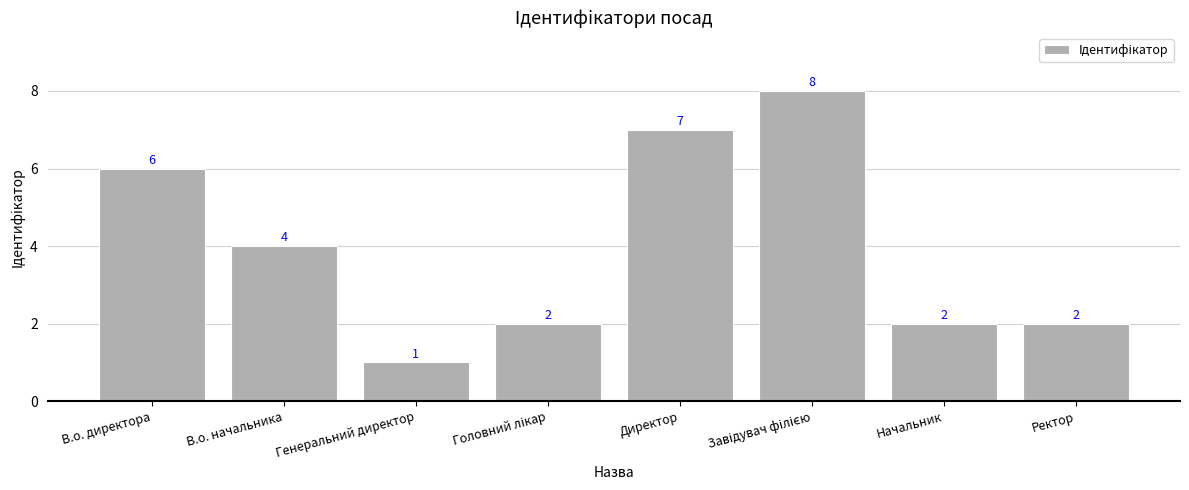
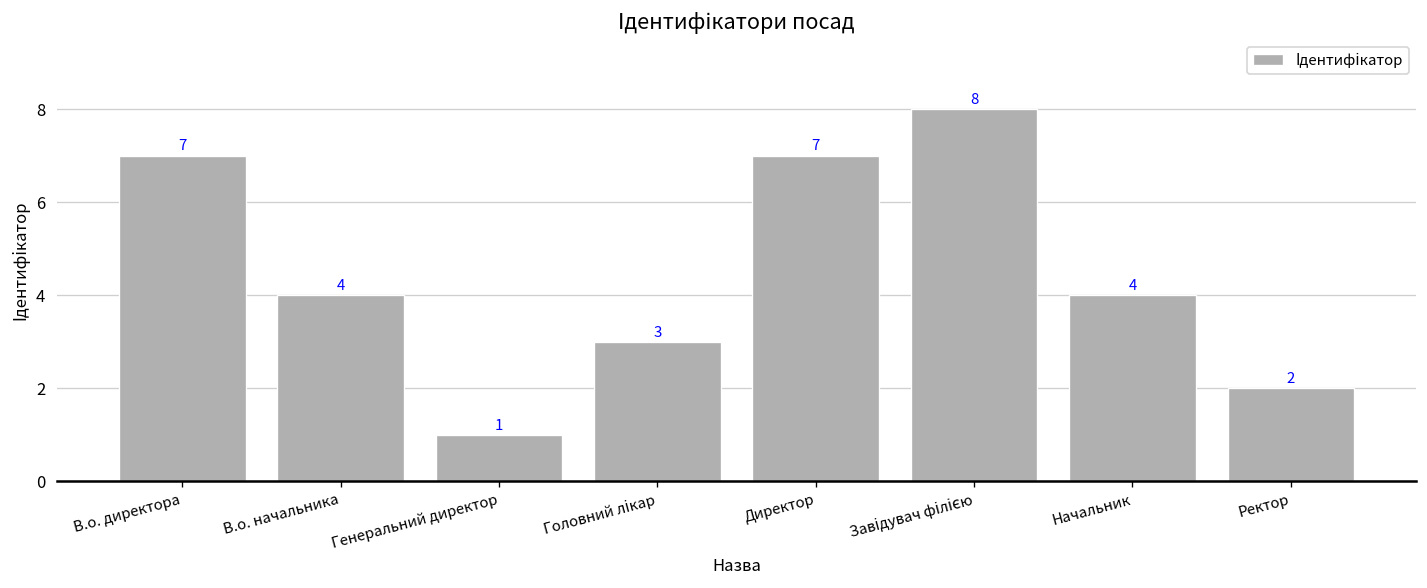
  {
-   "В.о. директора": 6,
+   "В.о. директора": 7,
    "В.о. начальника": 4,
    "Генеральний директор": 1,
-   "Головний лікар": 2,
+   "Головний лікар": 3,
    "Директор": 7,
    "Завідувач філією": 8,
-   "Начальник": 2,
+   "Начальник": 4,
    "Ректор": 2
  }
